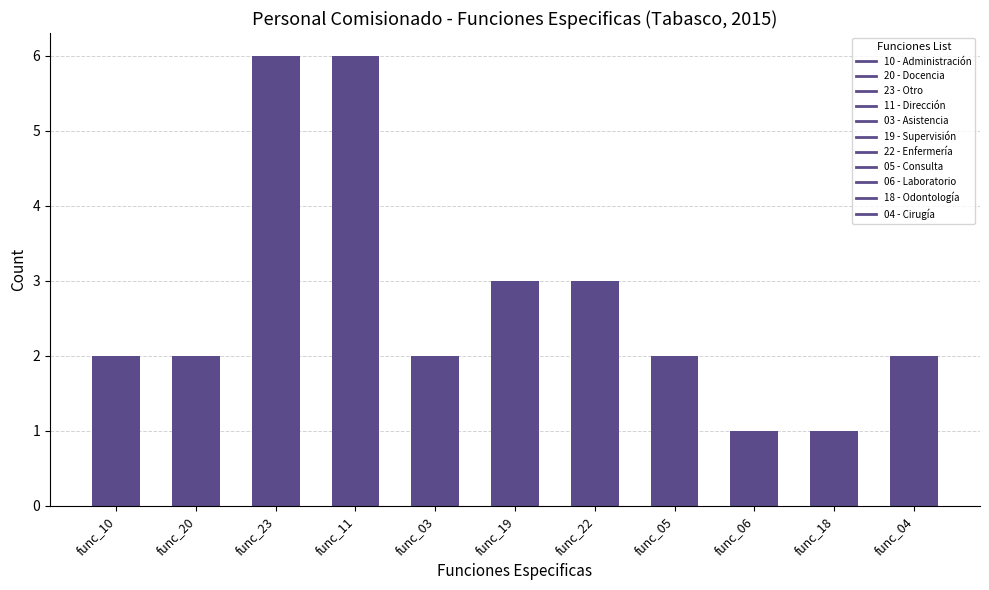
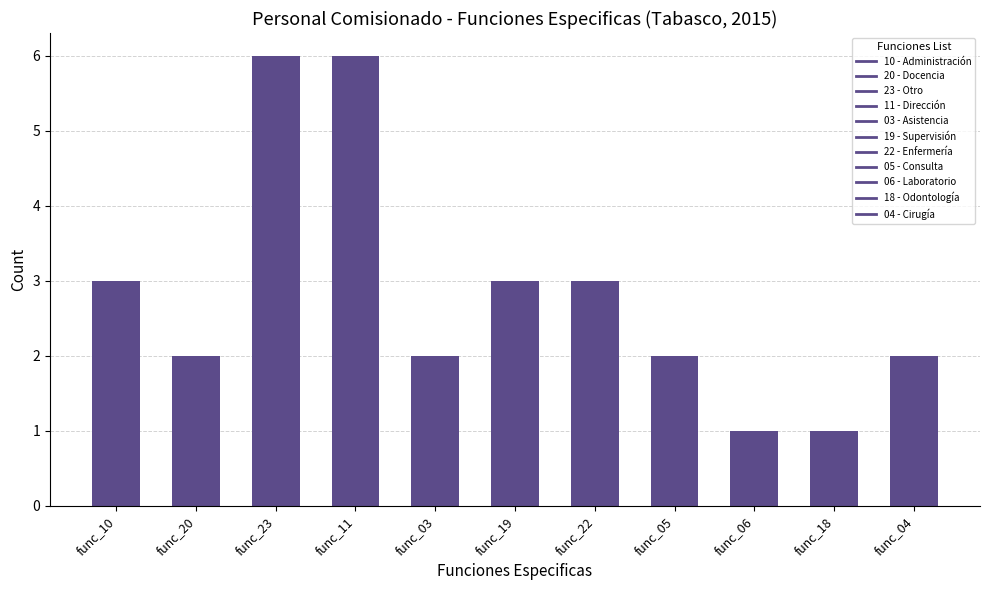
  {
-   "func_10": 2,
+   "func_10": 3,
    "func_20": 2,
    "func_23": 6,
    "func_11": 6,
    "func_03": 2,
    "func_19": 3,
    "func_22": 3,
    "func_05": 2,
    "func_06": 1,
    "func_18": 1,
    "func_04": 2
  }
